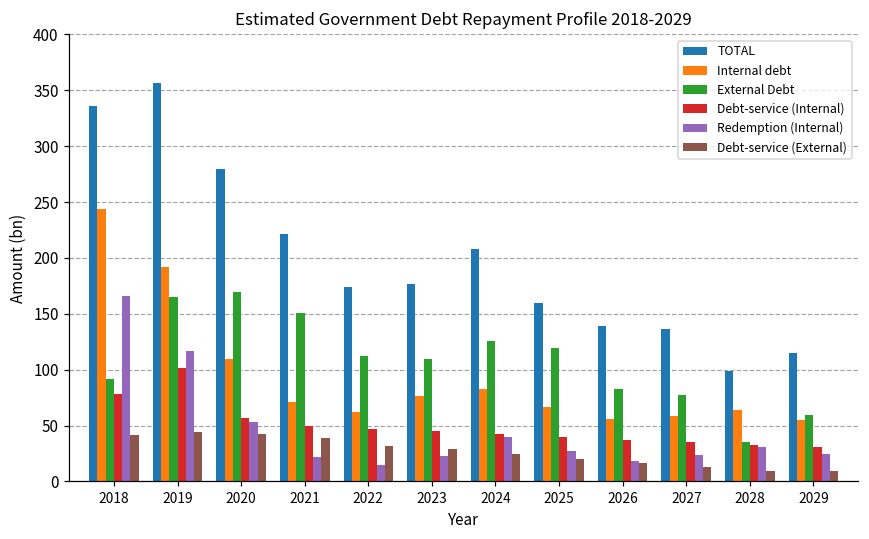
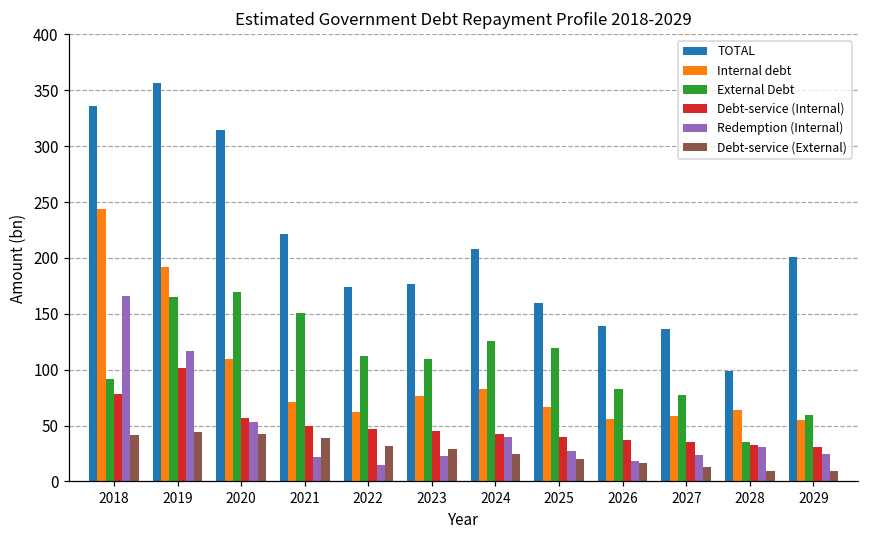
  {
    "TOTAL": {
      "2018": 336,
      "2019": 357,
-     "2020": 280,
+     "2020": 315,
      "2021": 222,
      "2022": 174,
      "2023": 176,
      "2024": 208,
      "2025": 160,
      "2026": 139,
      "2027": 137,
      "2028": 99,
-     "2029": 115
+     "2029": 201
    },
    "Internal debt": {
      "2018": 244,
      "2019": 192,
      "2020": 110,
      "2021": 71,
      "2022": 62,
      "2023": 76,
      "2024": 83,
      "2025": 67,
      "2026": 56,
      "2027": 59,
      "2028": 64,
      "2029": 55
    },
    "External Debt": {
      "2018": 91,
      "2019": 165,
      "2020": 170,
      "2021": 151,
      "2022": 113,
      "2023": 109,
      "2024": 126,
      "2025": 120,
      "2026": 83,
      "2027": 78,
      "2028": 35,
      "2029": 60
    },
    "Debt-service (Internal)": {
      "2018": 79,
      "2019": 101,
      "2020": 57,
      "2021": 49,
      "2022": 47,
      "2023": 45,
      "2024": 43,
      "2025": 40,
      "2026": 37,
      "2027": 36,
      "2028": 33,
      "2029": 31
    },
    "Redemption (Internal)": {
      "2018": 166,
      "2019": 117,
      "2020": 53,
      "2021": 21,
      "2022": 15,
      "2023": 23,
      "2024": 40,
      "2025": 27,
      "2026": 19,
      "2027": 23,
      "2028": 31,
      "2029": 25
    },
    "Debt-service (External)": {
      "2018": 41,
      "2019": 44,
      "2020": 43,
      "2021": 39,
      "2022": 32,
      "2023": 29,
      "2024": 25,
      "2025": 20,
      "2026": 17,
      "2027": 13,
      "2028": 10,
      "2029": 9
    }
  }
